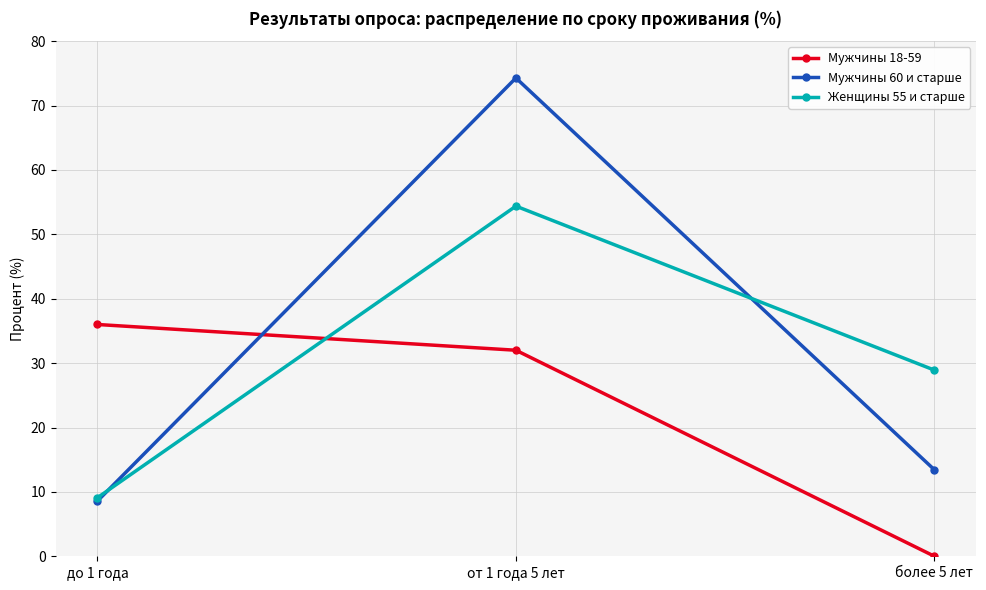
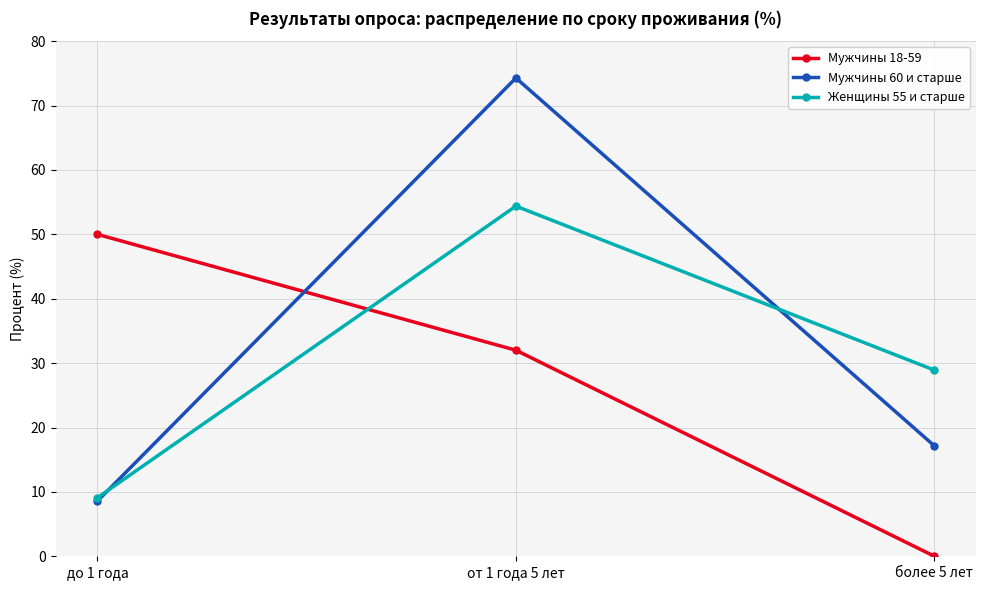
  {
    "Мужчины 18-59": {
-     "до 1 года": 36,
+     "до 1 года": 50,
      "от 1 года 5 лет": 32,
      "более 5 лет": 0
    },
    "Мужчины 60 и старше": {
      "до 1 года": 9,
      "от 1 года 5 лет": 74,
-     "более 5 лет": 13
+     "более 5 лет": 17
    },
    "Женщины 55 и старше": {
      "до 1 года": 9,
      "от 1 года 5 лет": 54,
      "более 5 лет": 29
    }
  }
